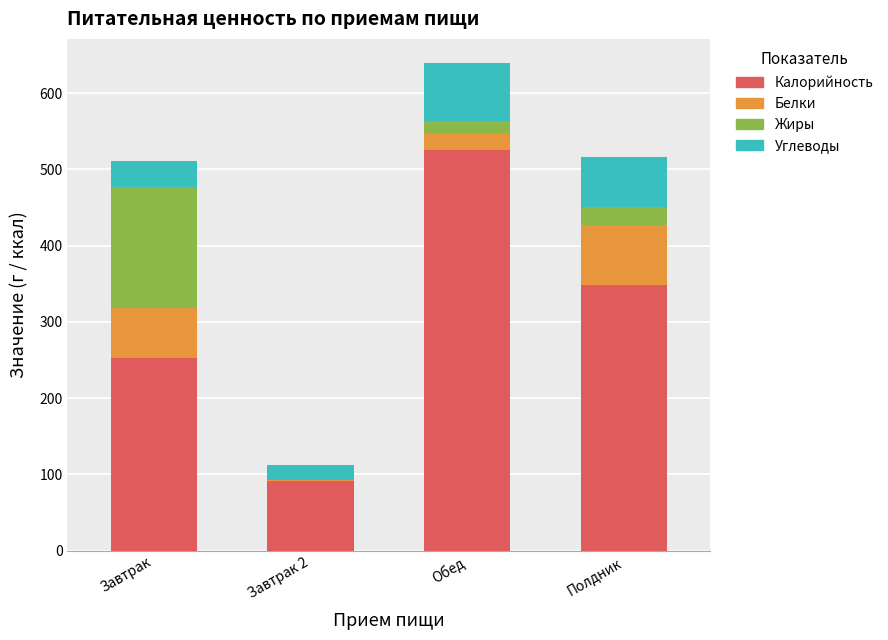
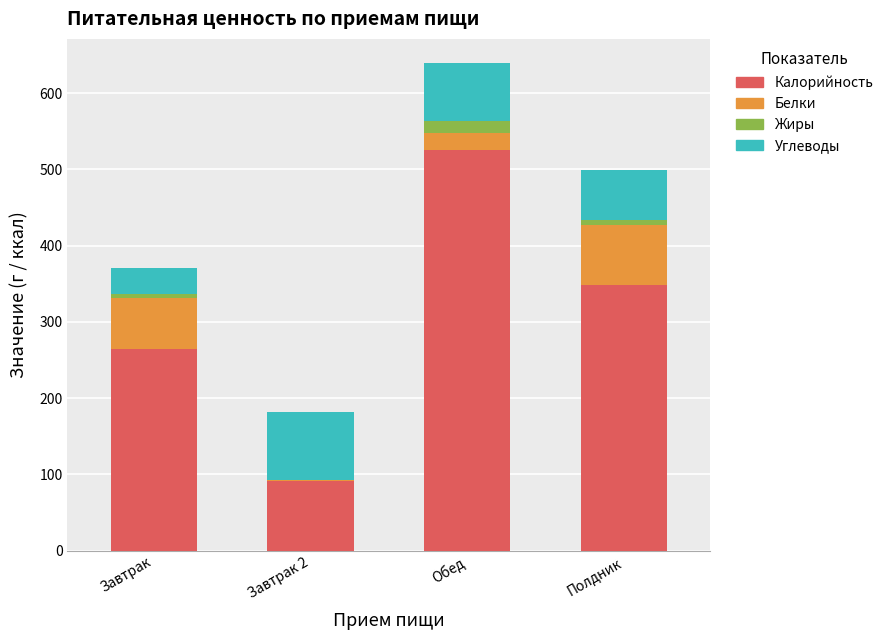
  {
    "Калорийность": {
-     "Завтрак": 250,
+     "Завтрак": 270,
      "Завтрак 2": 90,
      "Обед": 530,
      "Полдник": 350
    },
    "Белки": {
      "Завтрак": 70,
      "Обед": 20,
      "Полдник": 80
    },
    "Жиры": {
-     "Завтрак": 160,
+     "Завтрак": 10,
      "Обед": 20,
-     "Полдник": 20
+     "Полдник": 10
    },
    "Углеводы": {
      "Завтрак": 30,
-     "Завтрак 2": 20,
+     "Завтрак 2": 90,
      "Обед": 80,
      "Полдник": 70
    }
  }
